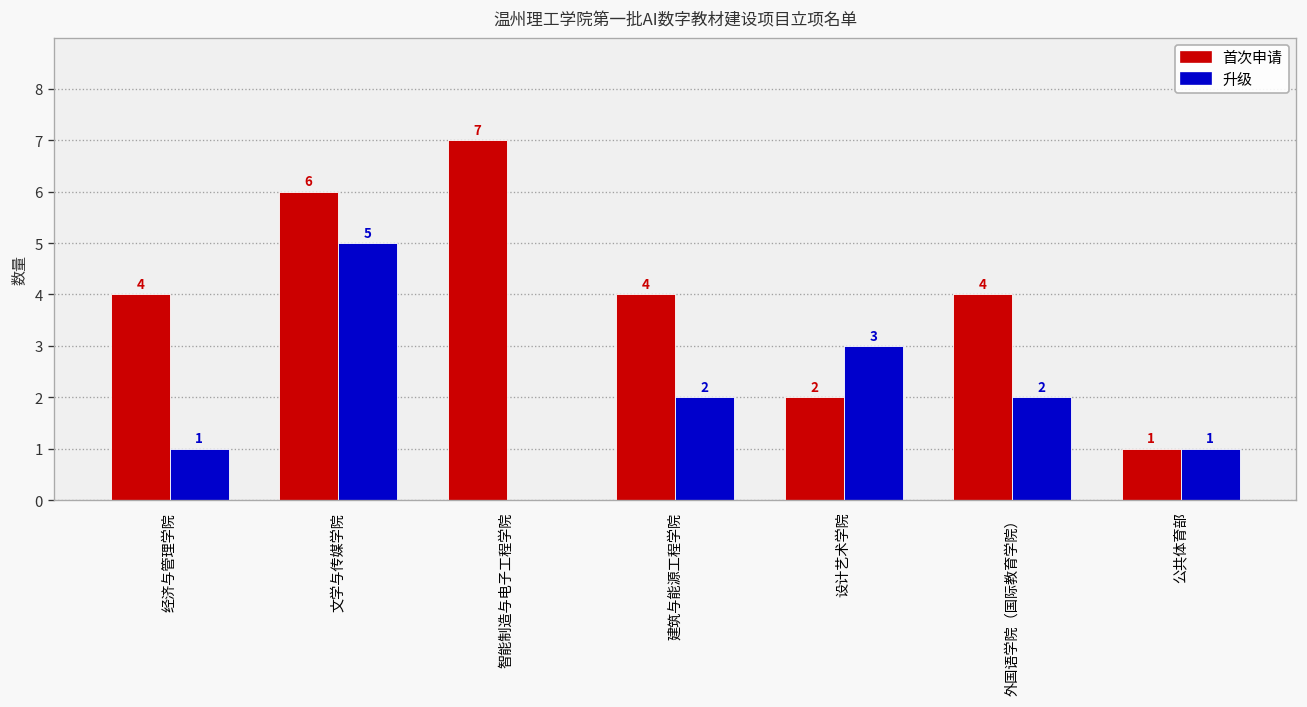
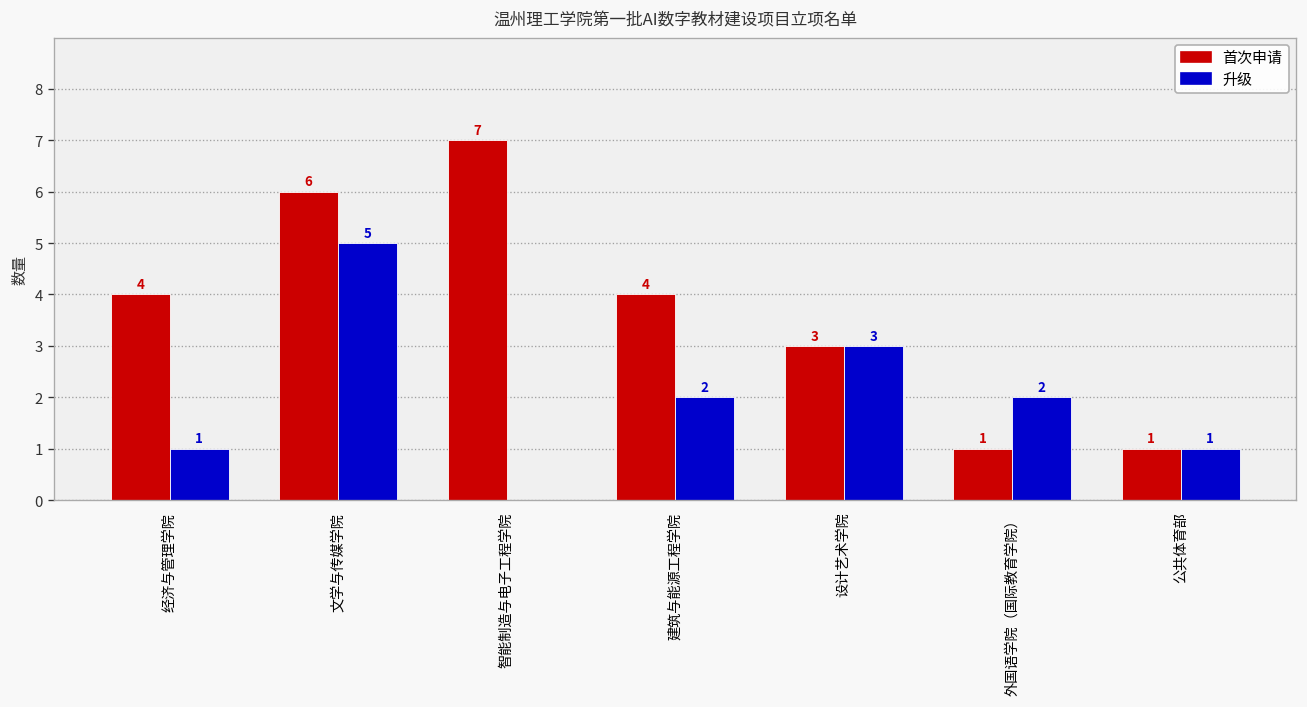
  {
    "首次申请": {
      "经济与管理学院": 4,
      "文学与传媒学院": 6,
      "智能制造与电子工程学院": 7,
      "建筑与能源工程学院": 4,
-     "设计艺术学院": 2,
-     "外国语学院（国际教育学院）": 4,
+     "设计艺术学院": 3,
+     "外国语学院（国际教育学院）": 1,
      "公共体育部": 1
    },
    "升级": {
      "经济与管理学院": 1,
      "文学与传媒学院": 5,
      "建筑与能源工程学院": 2,
      "设计艺术学院": 3,
      "外国语学院（国际教育学院）": 2,
      "公共体育部": 1
    }
  }
